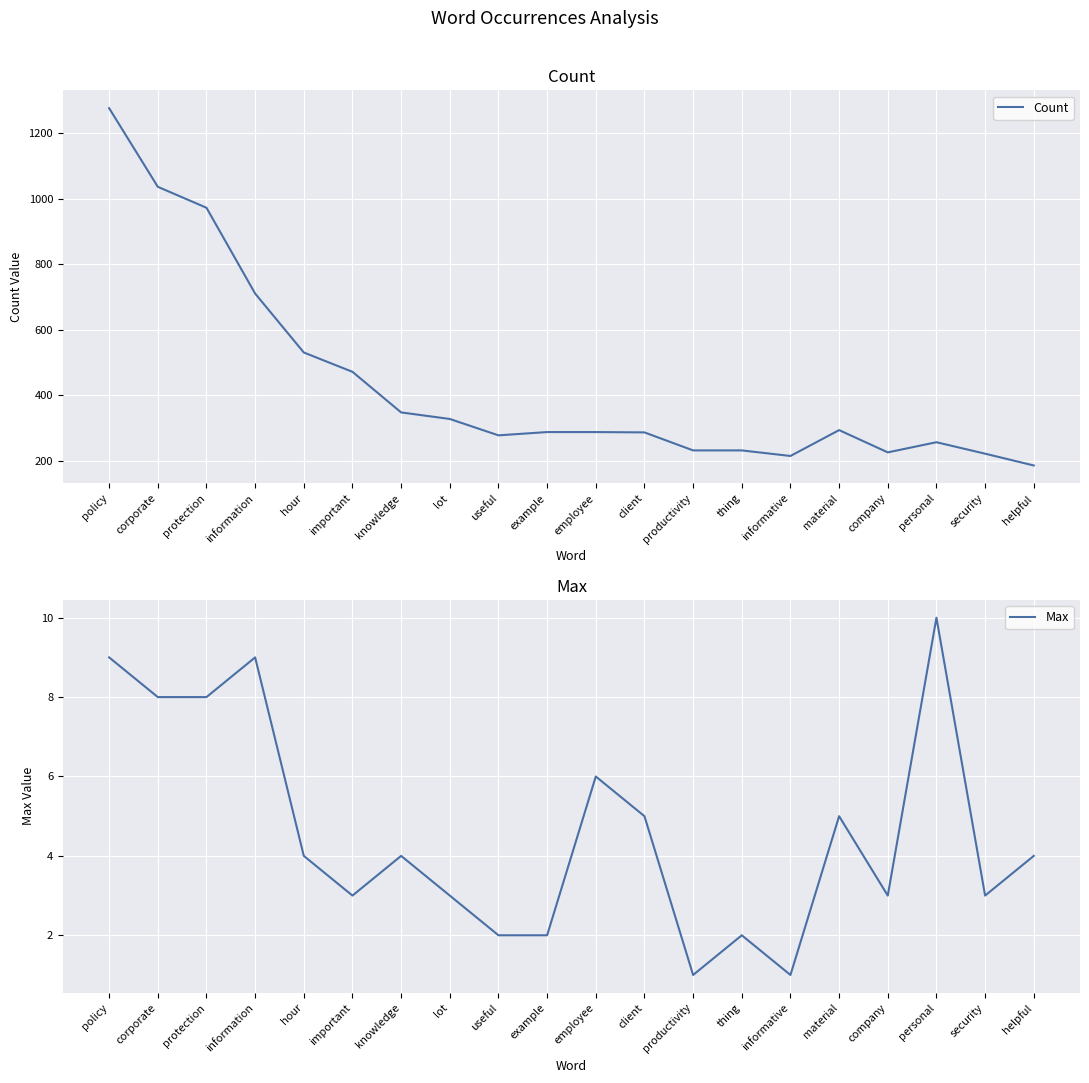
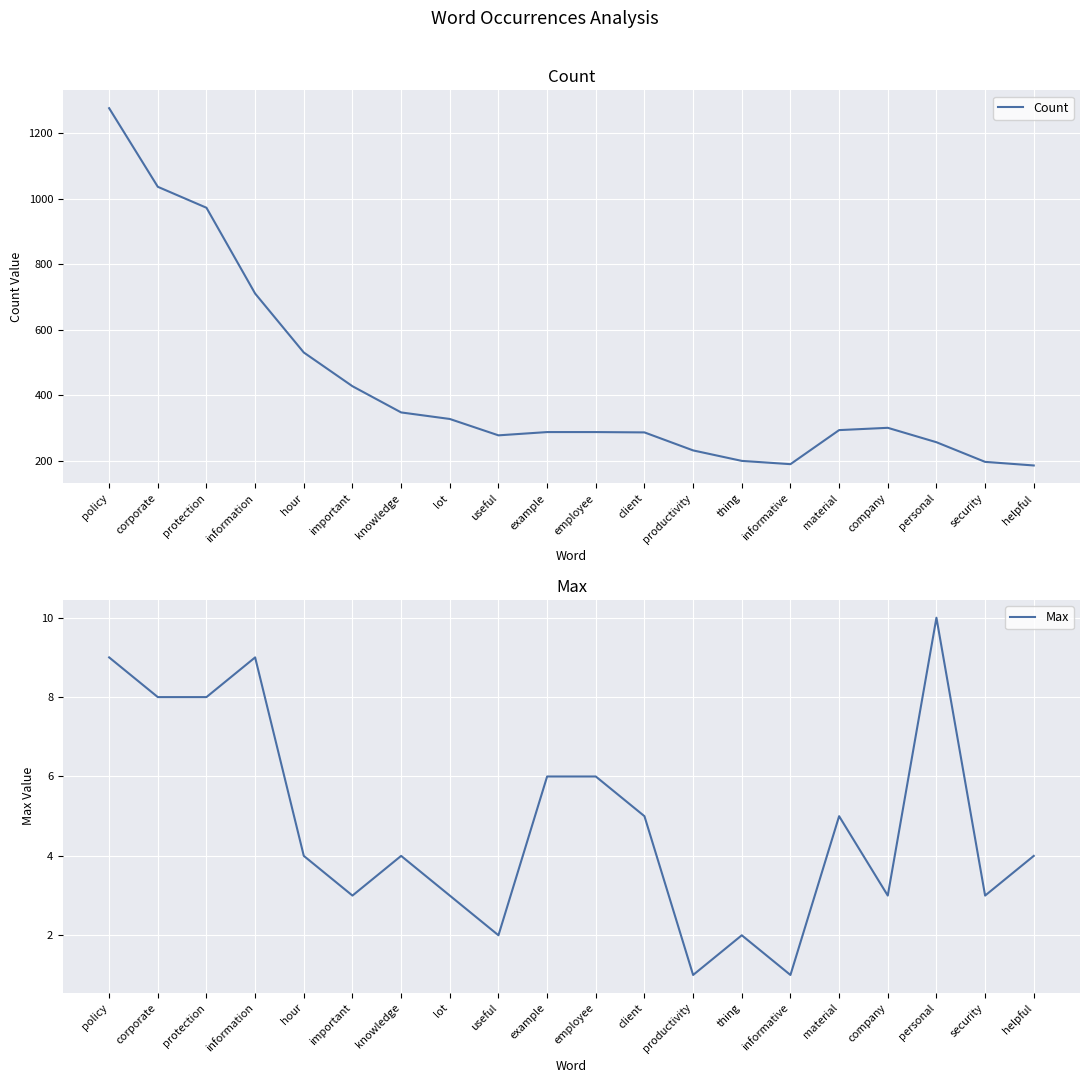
  {
    "Count": {
      "policy": 1280,
      "corporate": 1040,
      "protection": 970,
      "information": 710,
      "hour": 530,
-     "important": 470,
+     "important": 430,
      "knowledge": 350,
      "lot": 330,
      "useful": 280,
      "example": 290,
      "employee": 290,
      "client": 290,
      "productivity": 230,
-     "thing": 230,
-     "informative": 210,
+     "thing": 200,
+     "informative": 190,
      "material": 290,
-     "company": 230,
+     "company": 300,
      "personal": 260,
-     "security": 220,
+     "security": 200,
      "helpful": 190
    },
    "Max": {
      "policy": 9,
      "corporate": 8,
      "protection": 8,
      "information": 9,
      "hour": 4,
      "important": 3,
      "knowledge": 4,
      "lot": 3,
      "useful": 2,
-     "example": 2,
+     "example": 6,
      "employee": 6,
      "client": 5,
      "productivity": 1,
      "thing": 2,
      "informative": 1,
      "material": 5,
      "company": 3,
      "personal": 10,
      "security": 3,
      "helpful": 4
    }
  }
